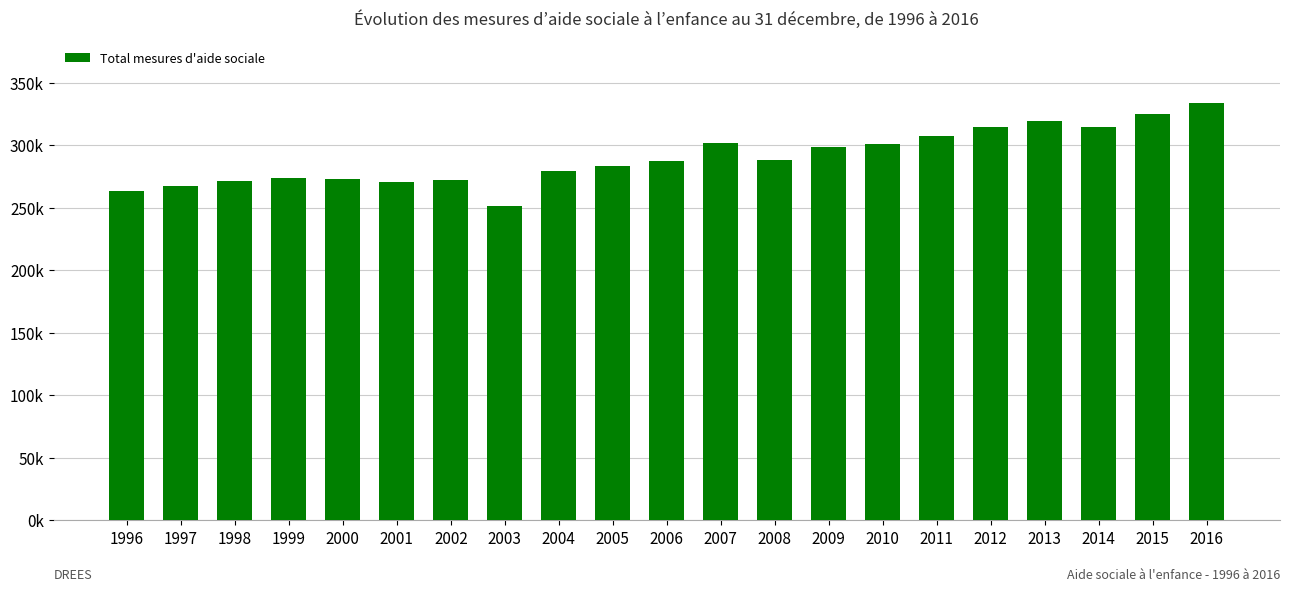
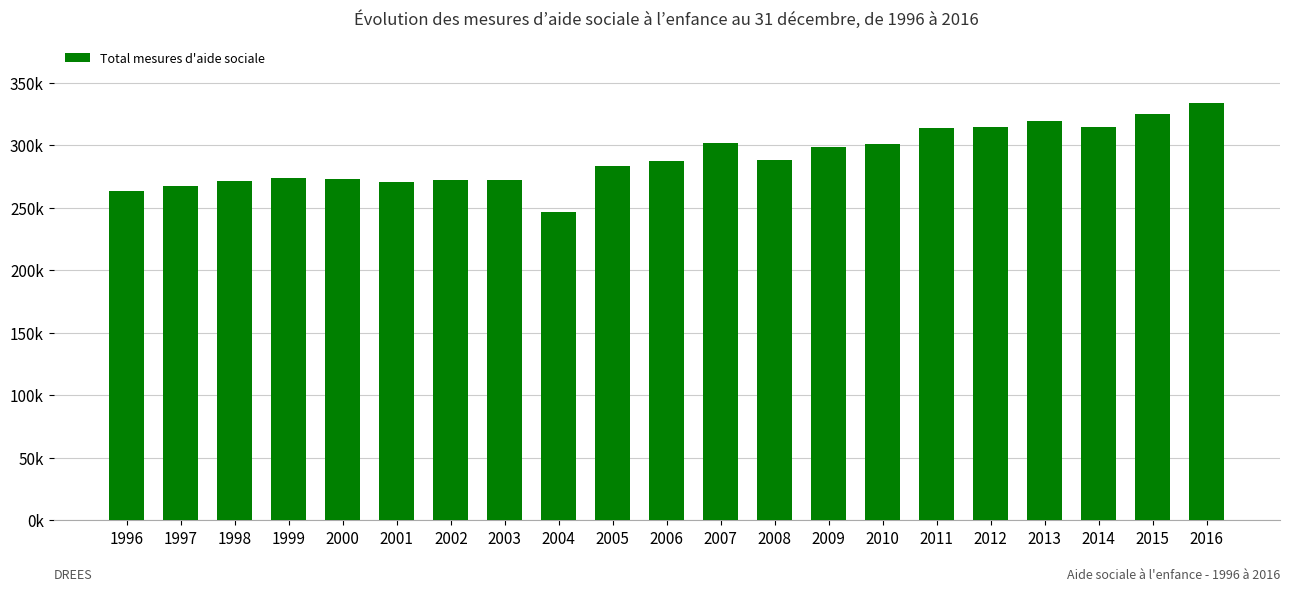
  {
    "1996": 264000,
    "1997": 268000,
    "1998": 271000,
    "1999": 274000,
    "2000": 273000,
    "2001": 271000,
    "2002": 273000,
-   "2003": 251000,
-   "2004": 279000,
+   "2003": 272000,
+   "2004": 246000,
    "2005": 283000,
    "2006": 288000,
    "2007": 302000,
    "2008": 288000,
    "2009": 299000,
    "2010": 301000,
-   "2011": 307000,
+   "2011": 314000,
    "2012": 314000,
    "2013": 319000,
    "2014": 315000,
    "2015": 325000,
    "2016": 333000
  }
